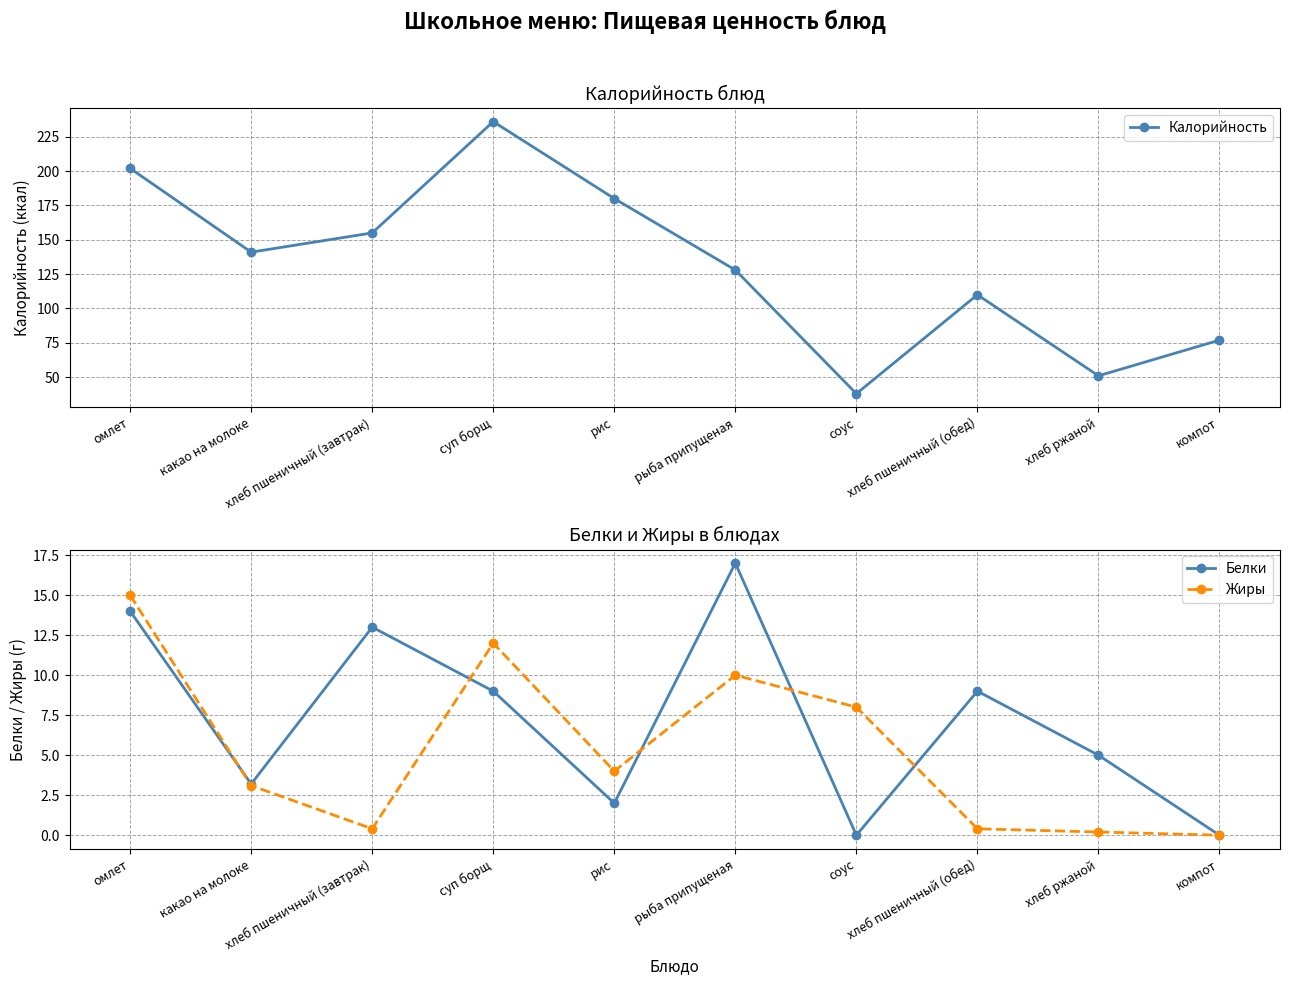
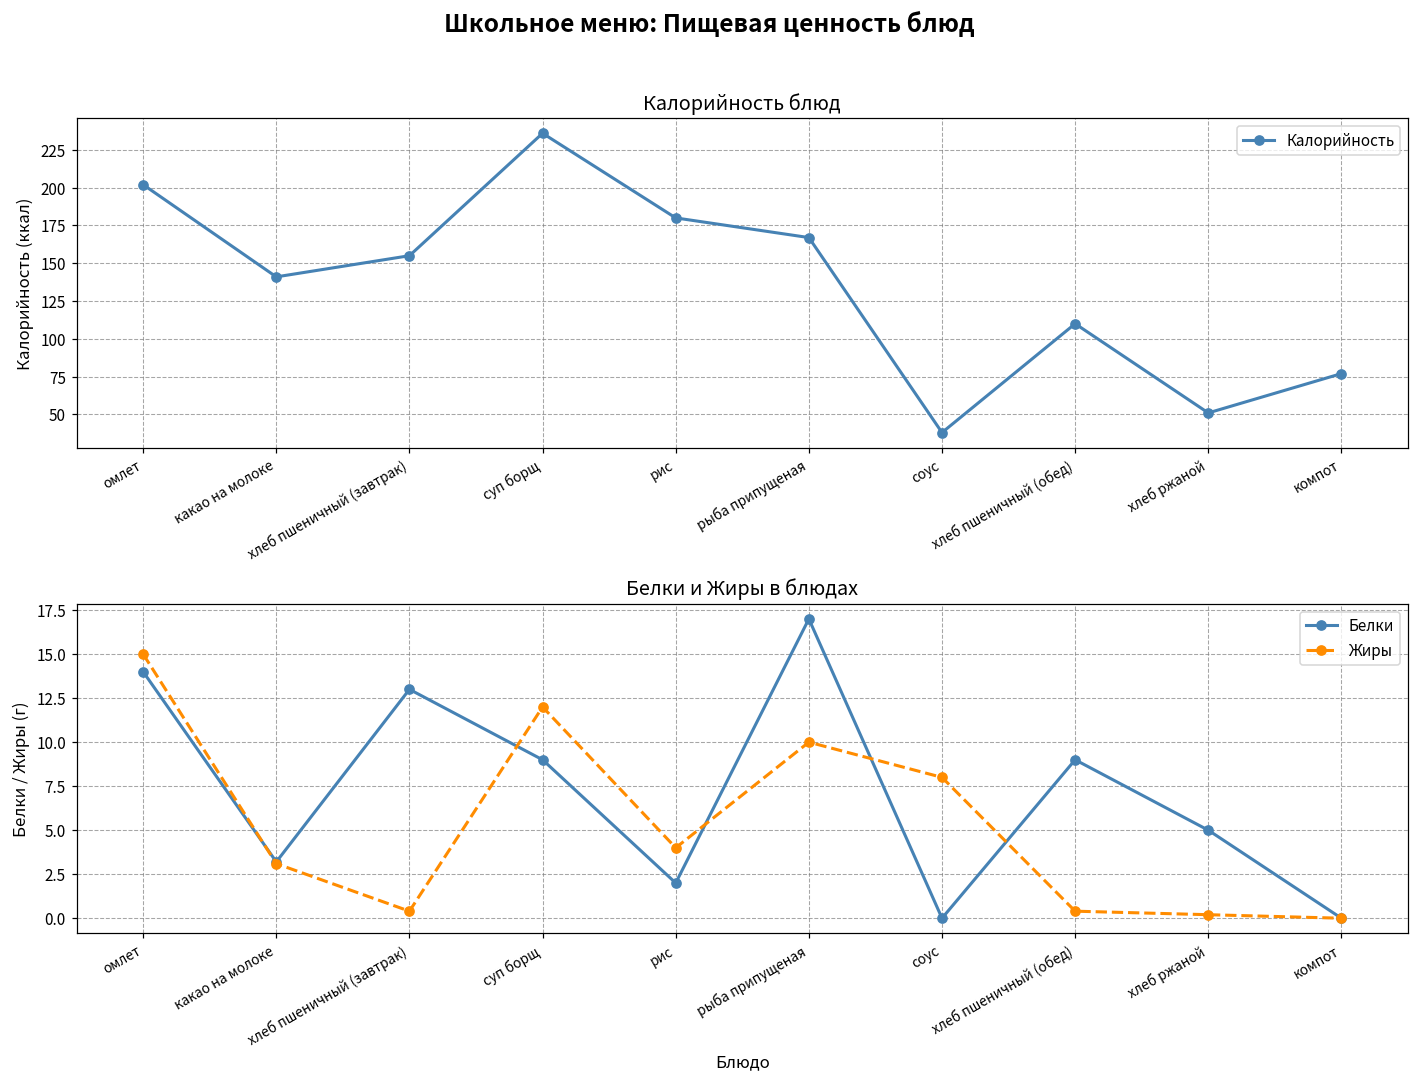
  {
    "Калорийность блюд": {
      "омлет": 202,
      "какао на молоке": 141,
      "хлеб пшеничный (завтрак)": 155,
      "суп борщ": 236,
      "рис": 180,
-     "рыба припущеная": 128,
+     "рыба припущеная": 167,
      "соус": 38,
      "хлеб пшеничный (обед)": 110,
      "хлеб ржаной": 51,
      "компот": 77
    },
    "Белки и Жиры в блюдах": {
      "Белки": {
        "омлет": 14.0,
        "хлеб пшеничный (завтрак)": 13.0,
        "суп борщ": 9.0,
        "рис": 2.0,
        "рыба припущеная": 17.0,
        "соус": 0.0,
        "хлеб пшеничный (обед)": 9.0,
        "хлеб ржаной": 5.0
      },
      "Жиры": {
        "омлет": 15.0,
        "хлеб пшеничный (завтрак)": 0.4,
        "суп борщ": 12.0,
        "рис": 4.0,
        "рыба припущеная": 10.0,
        "соус": 8.0,
        "хлеб пшеничный (обед)": 0.4,
        "хлеб ржаной": 0.2
      }
    }
  }
